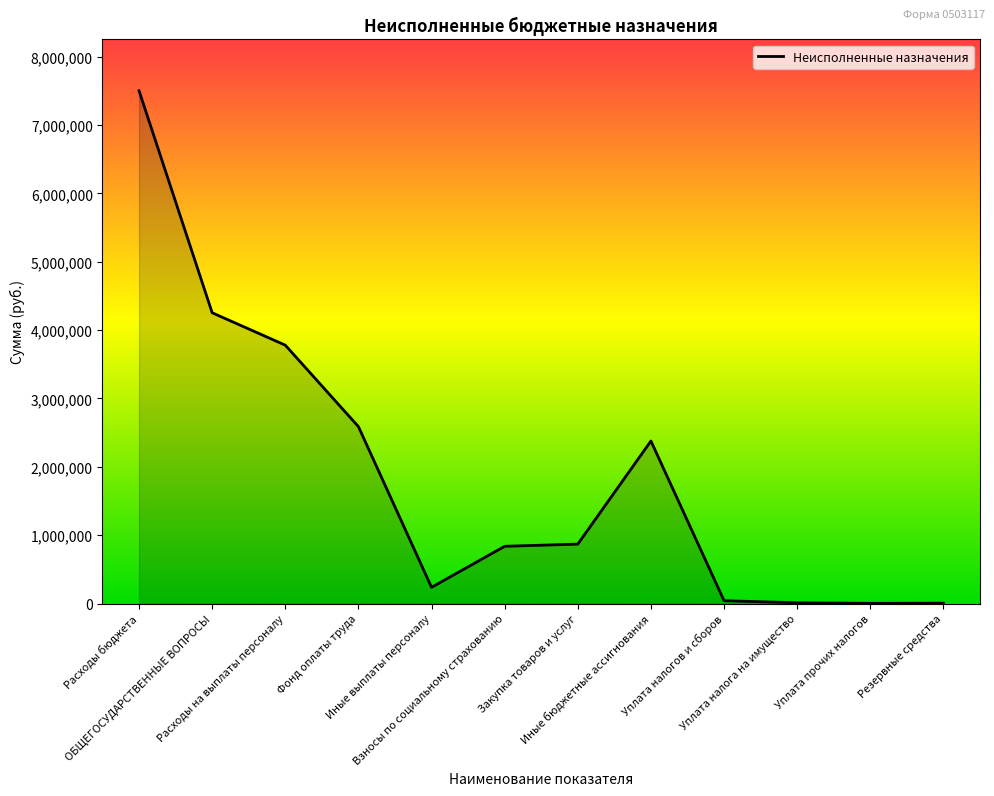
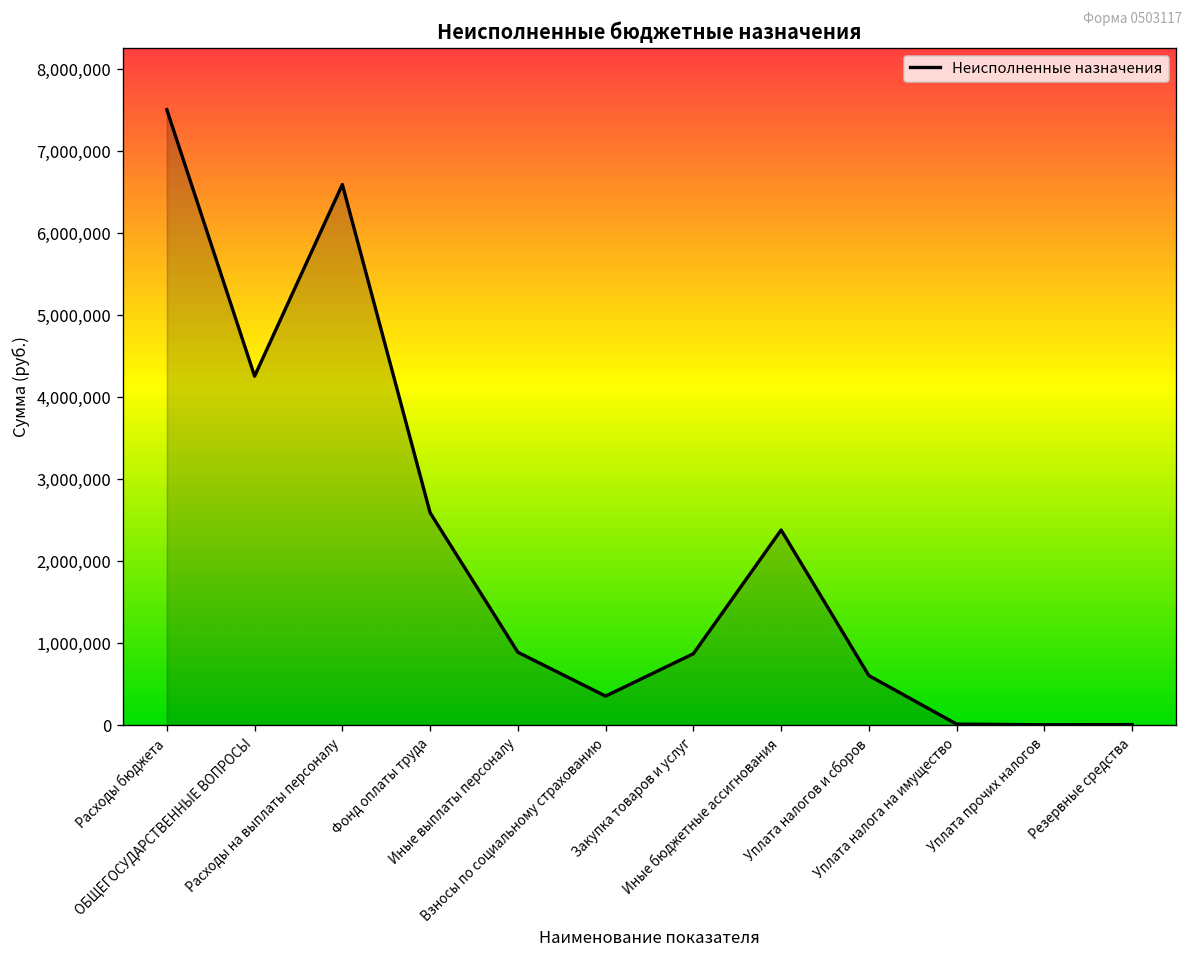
  {
    "Расходы бюджета": "7,500,000",
    "ОБЩЕГОСУДАРСТВЕННЫЕ ВОПРОСЫ": "4,300,000",
-   "Расходы на выплаты персоналу": "3,800,000",
+   "Расходы на выплаты персоналу": "6,600,000",
    "Фонд оплаты труда": "2,600,000",
-   "Иные выплаты персоналу": "200,000",
-   "Взносы по социальному страхованию": "800,000",
+   "Иные выплаты персоналу": "900,000",
+   "Взносы по социальному страхованию": "400,000",
    "Закупка товаров и услуг": "900,000",
    "Иные бюджетные ассигнования": "2,400,000",
-   "Уплата налогов и сборов": "0",
+   "Уплата налогов и сборов": "600,000",
    "Уплата налога на имущество": "0",
    "Уплата прочих налогов": "0",
    "Резервные средства": "0"
  }
